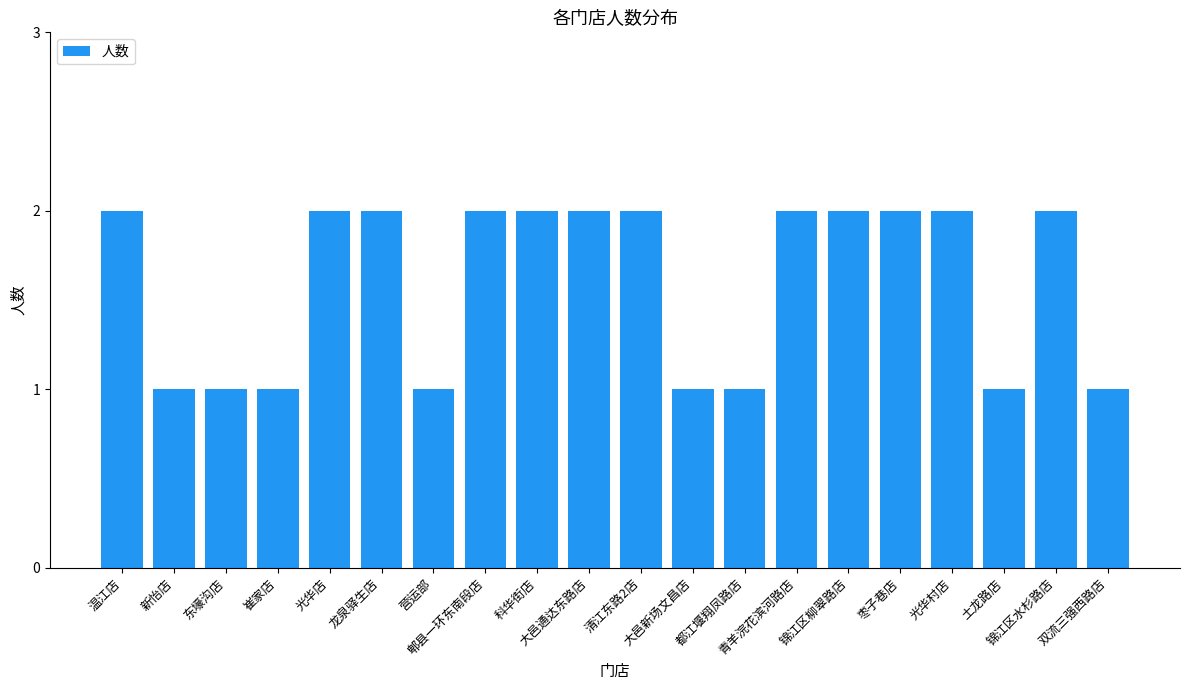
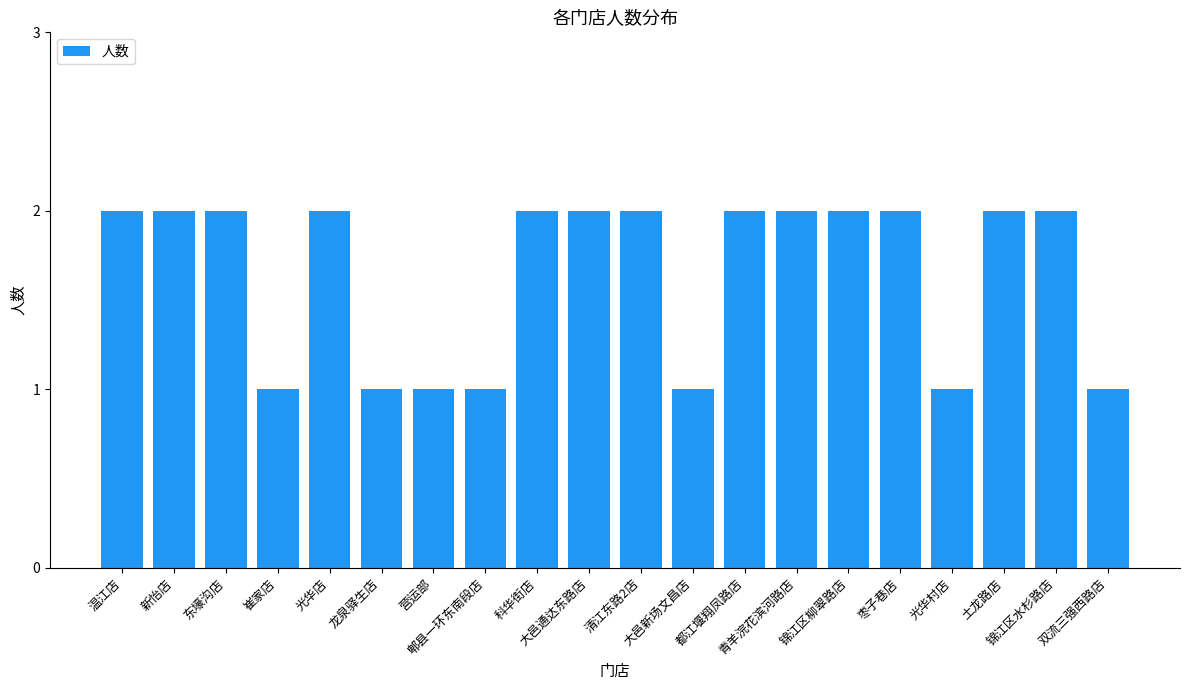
  {
    "温江店": 2,
-   "新怡店": 1,
-   "东壕沟店": 1,
+   "新怡店": 2,
+   "东壕沟店": 2,
    "崔家店": 1,
    "光华店": 2,
-   "龙泉驿生店": 2,
+   "龙泉驿生店": 1,
    "营运部": 1,
-   "郫县一环东南段店": 2,
+   "郫县一环东南段店": 1,
    "科华街店": 2,
    "大邑通达东路店": 2,
    "清江东路2店": 2,
    "大邑新场文昌店": 1,
-   "都江堰翔凤路店": 1,
+   "都江堰翔凤路店": 2,
    "青羊浣花滨河路店": 2,
    "锦江区柳翠路店": 2,
    "枣子巷店": 2,
-   "光华村店": 2,
-   "土龙路店": 1,
+   "光华村店": 1,
+   "土龙路店": 2,
    "锦江区水杉路店": 2,
    "双流三强西路店": 1
  }
